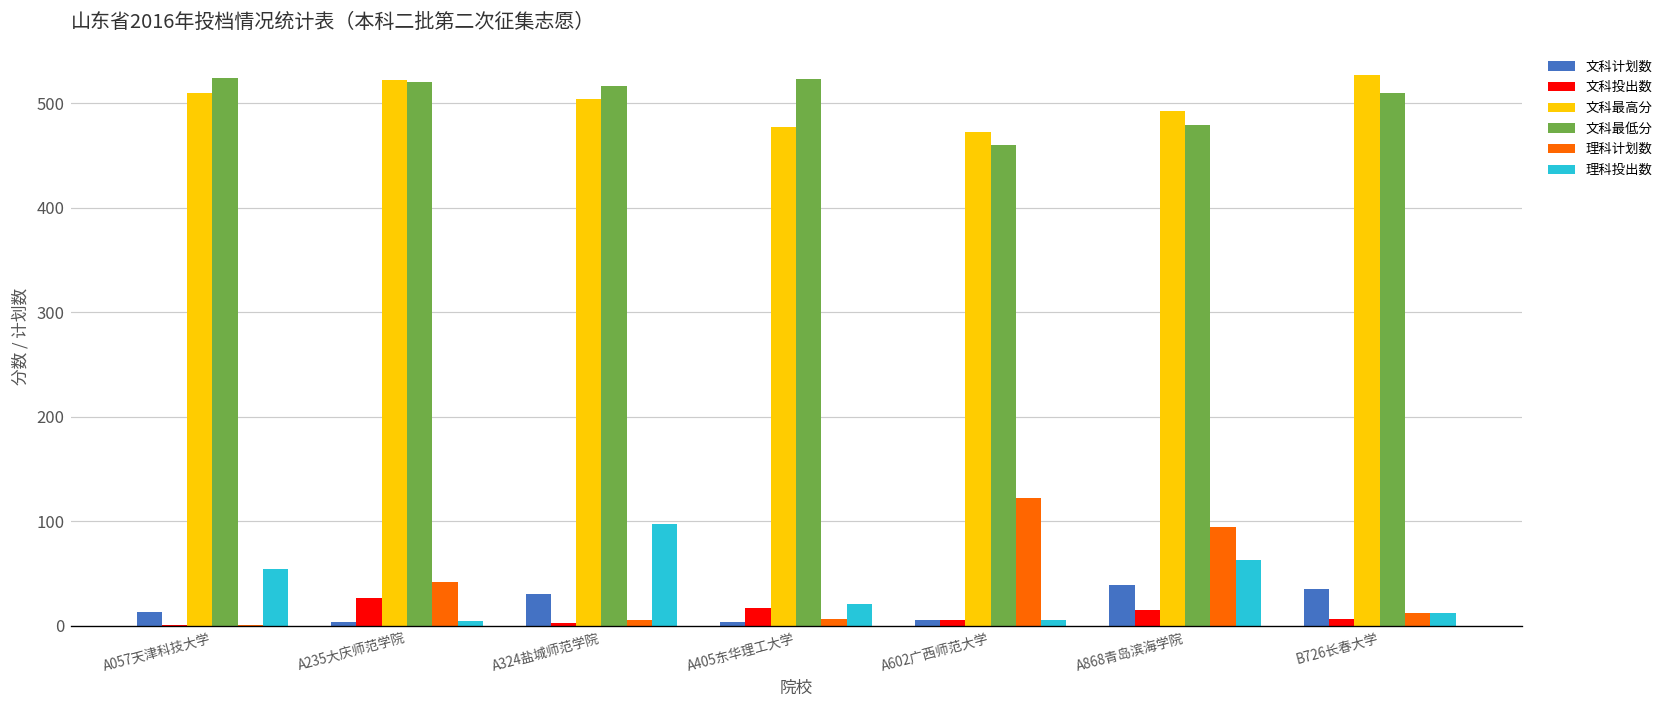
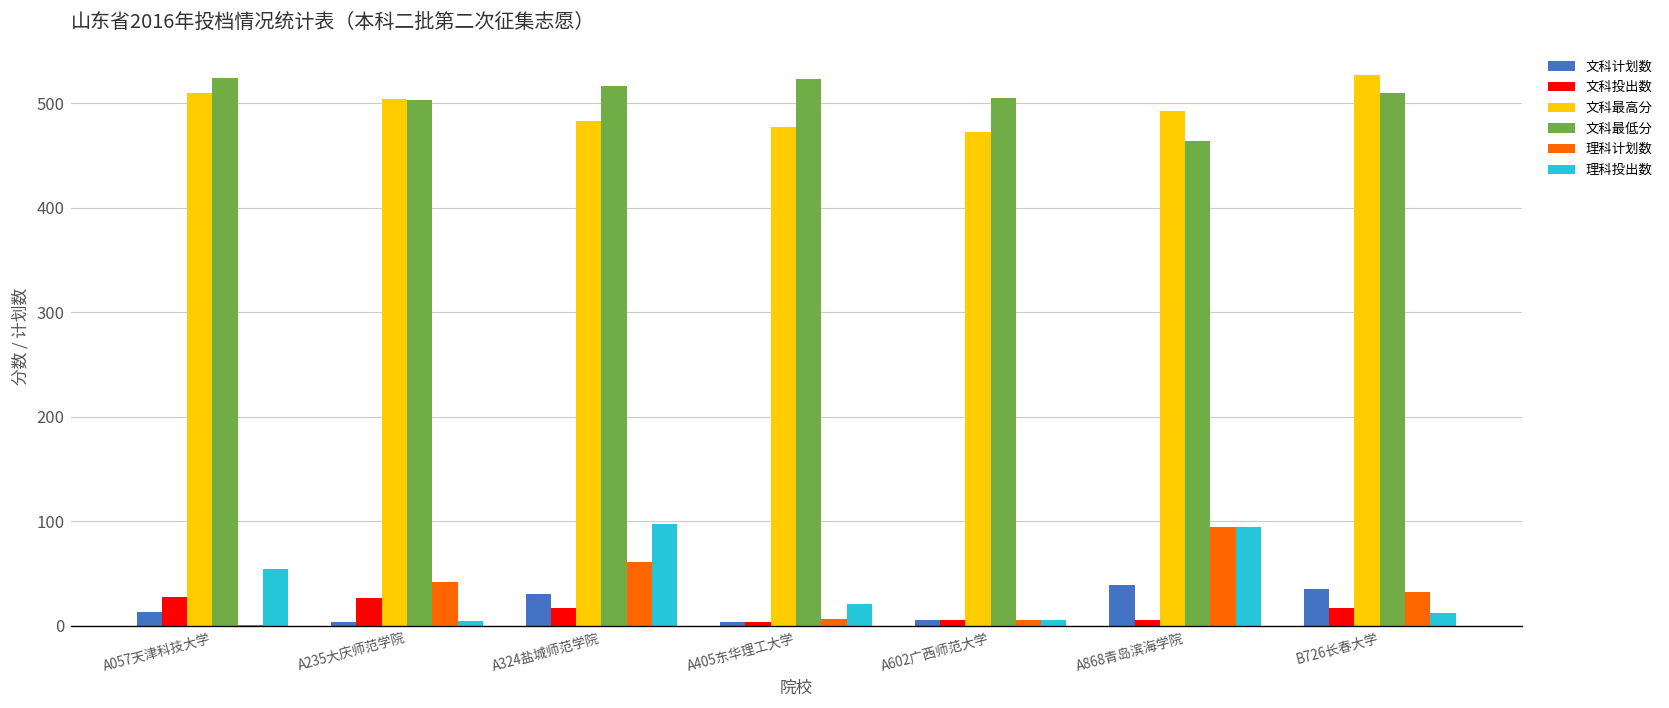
  {
    "文科计划数": {
      "A057天津科技大学": 10,
      "A235大庆师范学院": 0,
      "A324盐城师范学院": 30,
      "A405东华理工大学": 0,
      "A602广西师范大学": 10,
      "A868青岛滨海学院": 40,
      "B726长春大学": 40
    },
    "文科投出数": {
-     "A057天津科技大学": 0,
+     "A057天津科技大学": 30,
      "A235大庆师范学院": 30,
-     "A324盐城师范学院": 0,
-     "A405东华理工大学": 20,
+     "A324盐城师范学院": 20,
+     "A405东华理工大学": 0,
      "A602广西师范大学": 10,
-     "A868青岛滨海学院": 20,
-     "B726长春大学": 10
+     "A868青岛滨海学院": 10,
+     "B726长春大学": 20
    },
    "文科最高分": {
      "A057天津科技大学": 510,
-     "A235大庆师范学院": 520,
-     "A324盐城师范学院": 500,
+     "A235大庆师范学院": 500,
+     "A324盐城师范学院": 480,
      "A405东华理工大学": 480,
      "A602广西师范大学": 470,
      "A868青岛滨海学院": 490,
      "B726长春大学": 530
    },
    "文科最低分": {
      "A057天津科技大学": 520,
-     "A235大庆师范学院": 520,
+     "A235大庆师范学院": 500,
      "A324盐城师范学院": 520,
      "A405东华理工大学": 520,
-     "A602广西师范大学": 460,
-     "A868青岛滨海学院": 480,
+     "A602广西师范大学": 510,
+     "A868青岛滨海学院": 460,
      "B726长春大学": 510
    },
    "理科计划数": {
      "A235大庆师范学院": 40,
-     "A324盐城师范学院": 10,
+     "A324盐城师范学院": 60,
      "A405东华理工大学": 10,
-     "A602广西师范大学": 120,
+     "A602广西师范大学": 10,
      "A868青岛滨海学院": 90,
-     "B726长春大学": 10
+     "B726长春大学": 30
    },
    "理科投出数": {
      "A057天津科技大学": 50,
      "A235大庆师范学院": 0,
      "A324盐城师范学院": 100,
      "A405东华理工大学": 20,
      "A602广西师范大学": 10,
-     "A868青岛滨海学院": 60,
+     "A868青岛滨海学院": 90,
      "B726长春大学": 10
    }
  }
